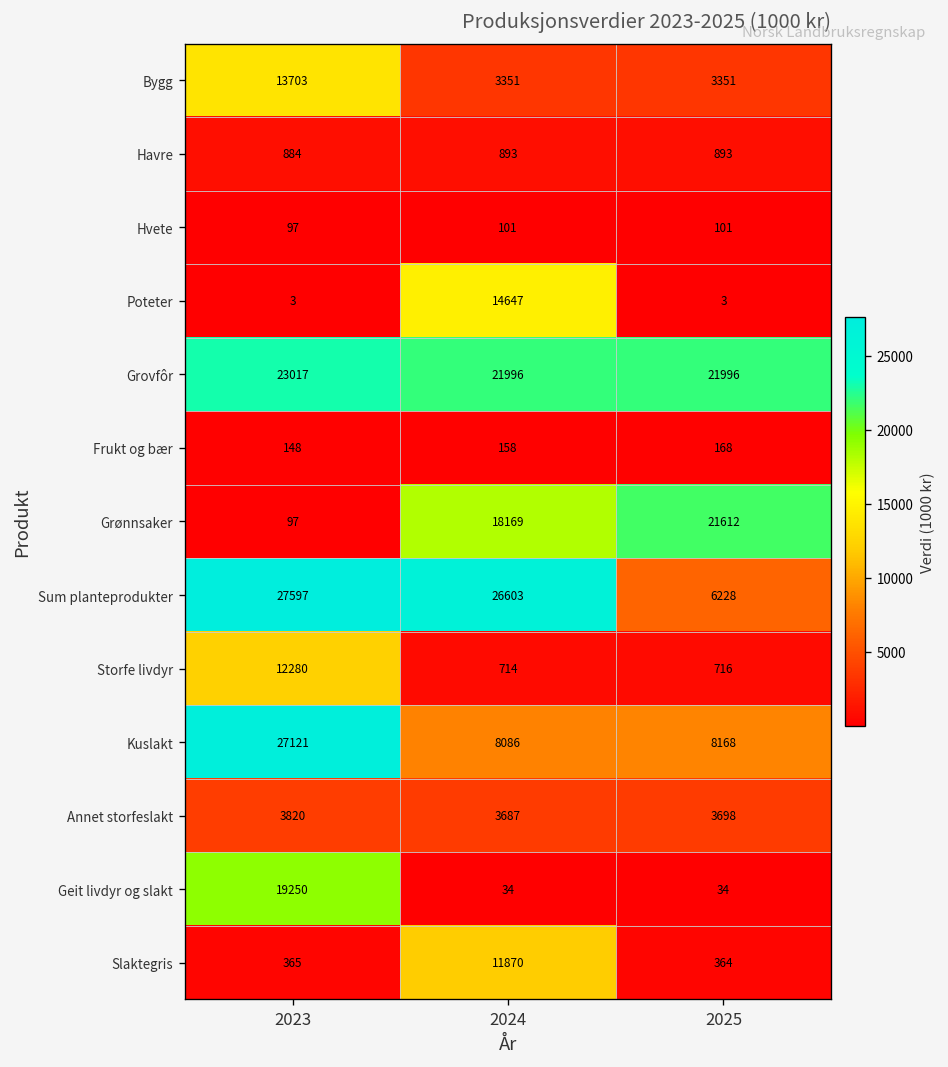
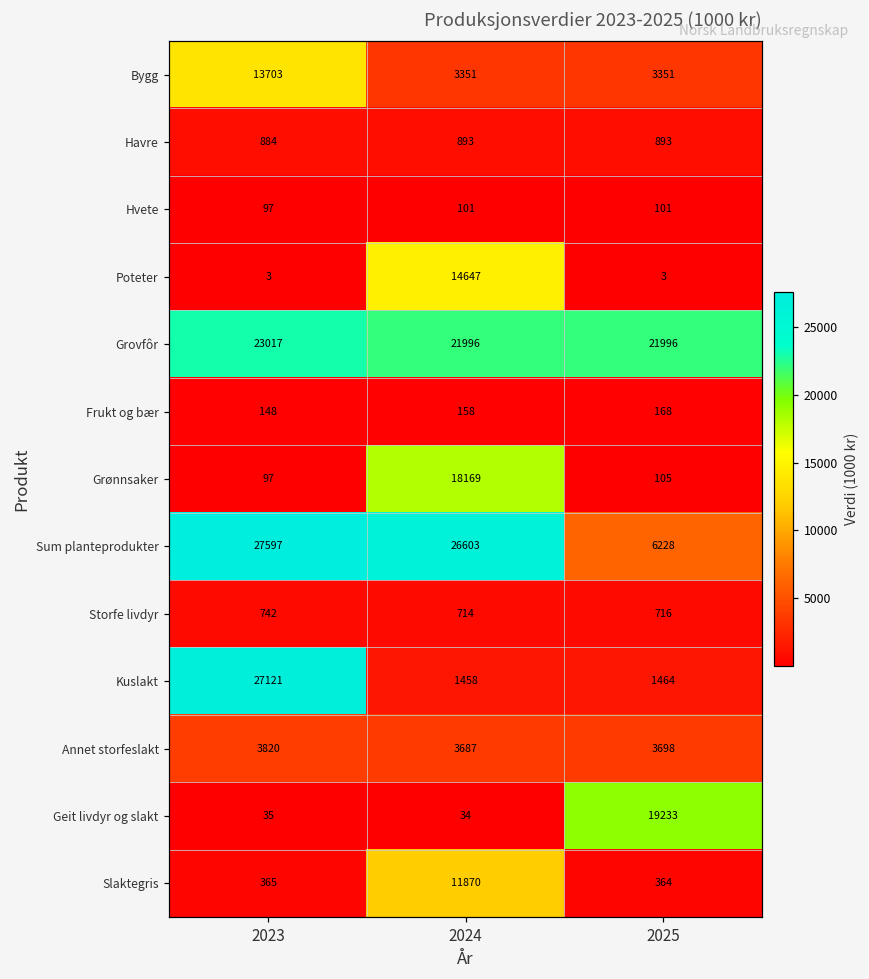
  {
    "Bygg": {
      "2023": 13703,
      "2024": 3351,
      "2025": 3351
    },
    "Havre": {
      "2023": 884,
      "2024": 893,
      "2025": 893
    },
    "Hvete": {
      "2023": 97,
      "2024": 101,
      "2025": 101
    },
    "Poteter": {
      "2023": 3,
      "2024": 14647,
      "2025": 3
    },
    "Grovfôr": {
      "2023": 23017,
      "2024": 21996,
      "2025": 21996
    },
    "Frukt og bær": {
      "2023": 148,
      "2024": 158,
      "2025": 168
    },
    "Grønnsaker": {
      "2023": 97,
      "2024": 18169,
-     "2025": 21612
+     "2025": 105
    },
    "Sum planteprodukter": {
      "2023": 27597,
      "2024": 26603,
      "2025": 6228
    },
    "Storfe livdyr": {
-     "2023": 12280,
+     "2023": 742,
      "2024": 714,
      "2025": 716
    },
    "Kuslakt": {
      "2023": 27121,
-     "2024": 8086,
-     "2025": 8168
+     "2024": 1458,
+     "2025": 1464
    },
    "Annet storfeslakt": {
      "2023": 3820,
      "2024": 3687,
      "2025": 3698
    },
    "Geit livdyr og slakt": {
-     "2023": 19250,
+     "2023": 35,
      "2024": 34,
-     "2025": 34
+     "2025": 19233
    },
    "Slaktegris": {
      "2023": 365,
      "2024": 11870,
      "2025": 364
    }
  }
